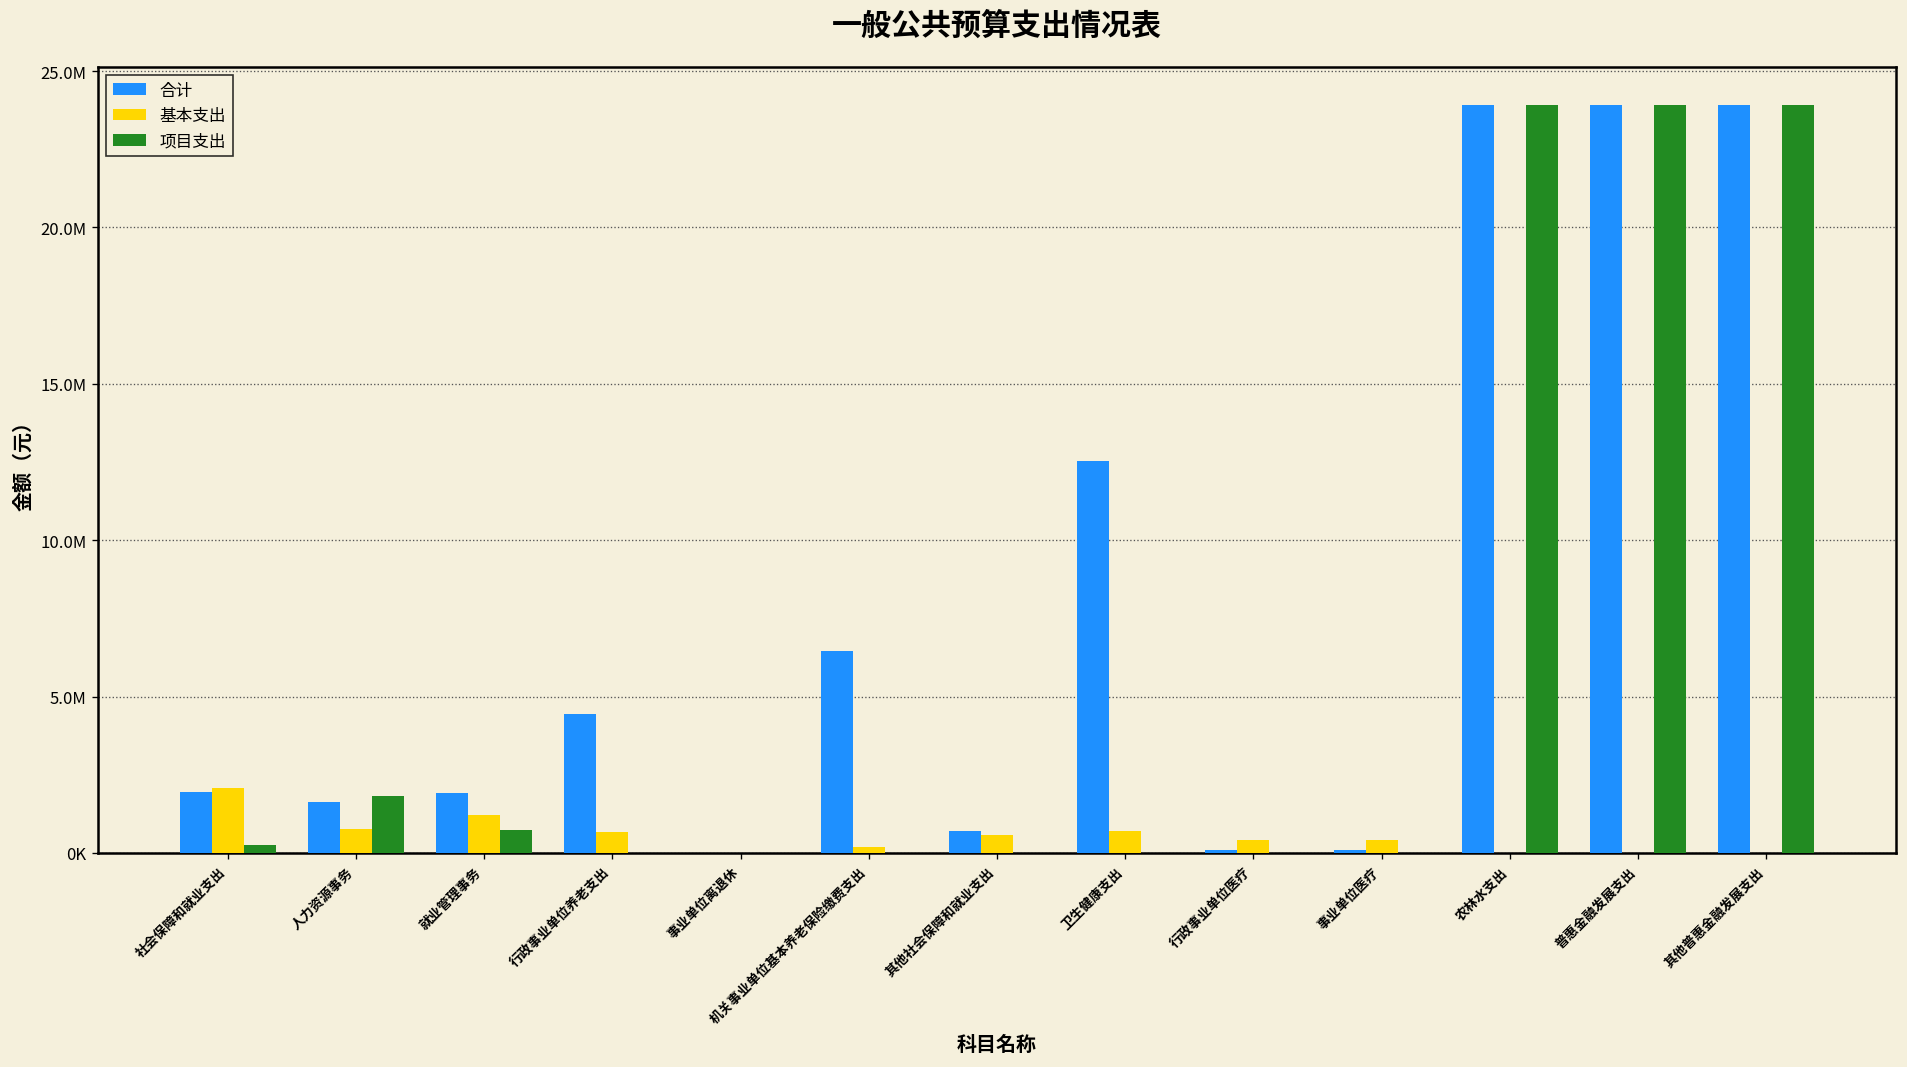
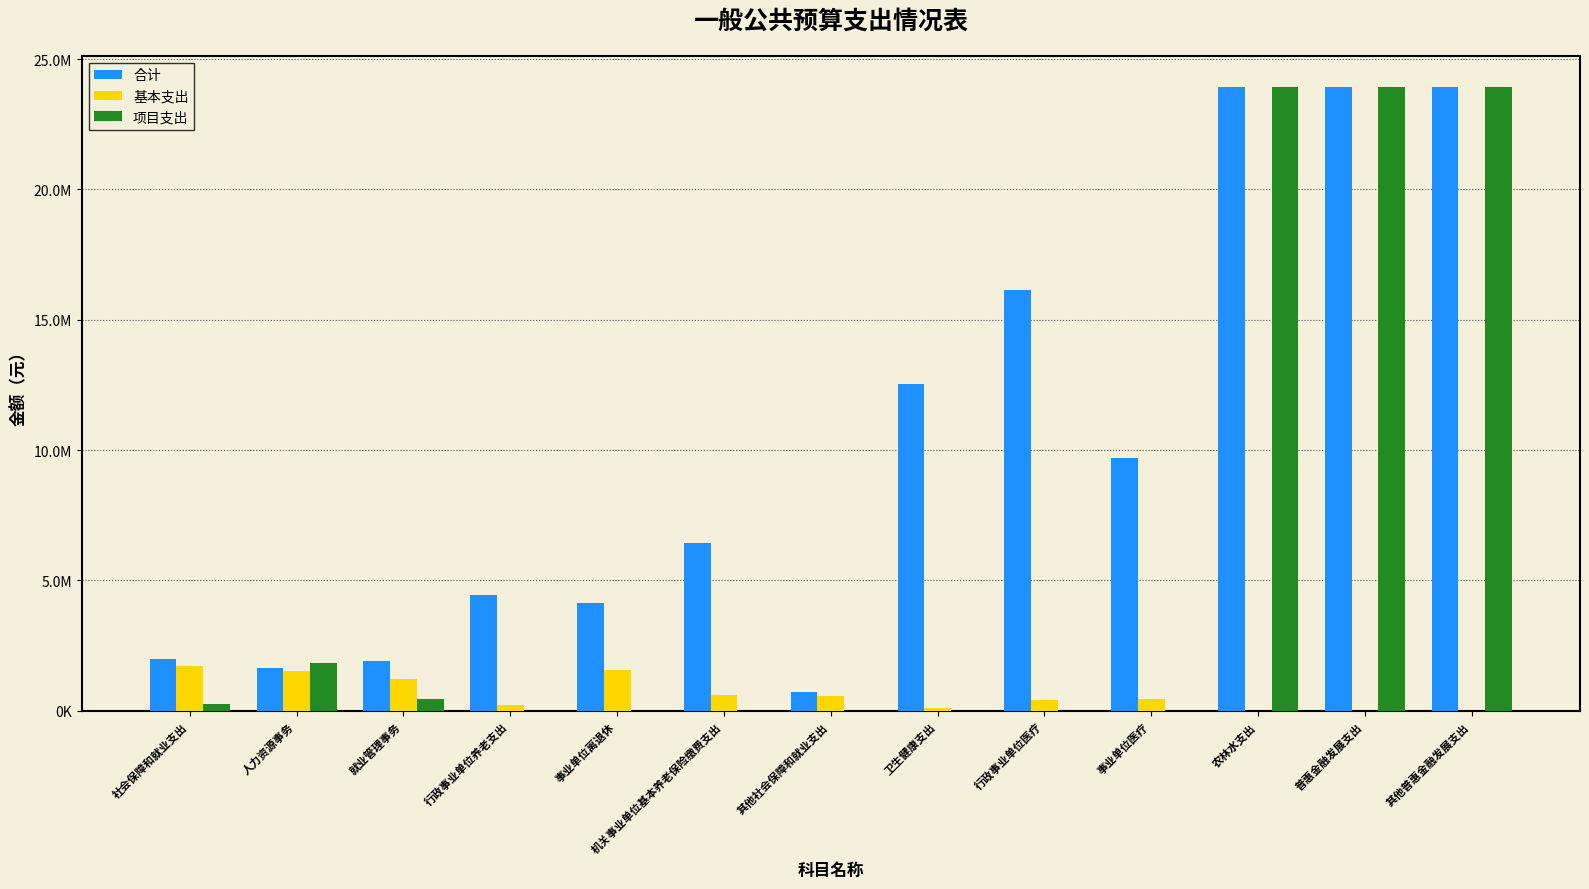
  {
    "合计": {
      "社会保障和就业支出": 2000000,
      "人力资源事务": 1600000,
      "就业管理事务": 1900000,
      "行政事业单位养老支出": 4400000,
-     "事业单位离退休": 0,
+     "事业单位离退休": 4100000,
      "机关事业单位基本养老保险缴费支出": 6500000,
      "其他社会保障和就业支出": 700000,
      "卫生健康支出": 12500000,
-     "行政事业单位医疗": 100000,
-     "事业单位医疗": 100000,
+     "行政事业单位医疗": 16100000,
+     "事业单位医疗": 9700000,
      "农林水支出": 23900000,
      "普惠金融发展支出": 23900000,
      "其他普惠金融发展支出": 23900000
    },
    "基本支出": {
-     "社会保障和就业支出": 2100000,
-     "人力资源事务": 800000,
+     "社会保障和就业支出": 1700000,
+     "人力资源事务": 1500000,
      "就业管理事务": 1200000,
-     "行政事业单位养老支出": 700000,
-     "事业单位离退休": 0,
-     "机关事业单位基本养老保险缴费支出": 200000,
+     "行政事业单位养老支出": 200000,
+     "事业单位离退休": 1600000,
+     "机关事业单位基本养老保险缴费支出": 600000,
      "其他社会保障和就业支出": 600000,
-     "卫生健康支出": 700000,
+     "卫生健康支出": 100000,
      "行政事业单位医疗": 400000,
      "事业单位医疗": 400000,
      "农林水支出": 0,
      "普惠金融发展支出": 0,
      "其他普惠金融发展支出": 0
    },
    "项目支出": {
      "社会保障和就业支出": 300000,
      "人力资源事务": 1800000,
-     "就业管理事务": 800000,
+     "就业管理事务": 400000,
      "行政事业单位养老支出": 0,
      "事业单位离退休": 0,
      "机关事业单位基本养老保险缴费支出": 0,
      "其他社会保障和就业支出": 0,
      "卫生健康支出": 0,
      "行政事业单位医疗": 0,
      "事业单位医疗": 0,
      "农林水支出": 23900000,
      "普惠金融发展支出": 23900000,
      "其他普惠金融发展支出": 23900000
    }
  }
